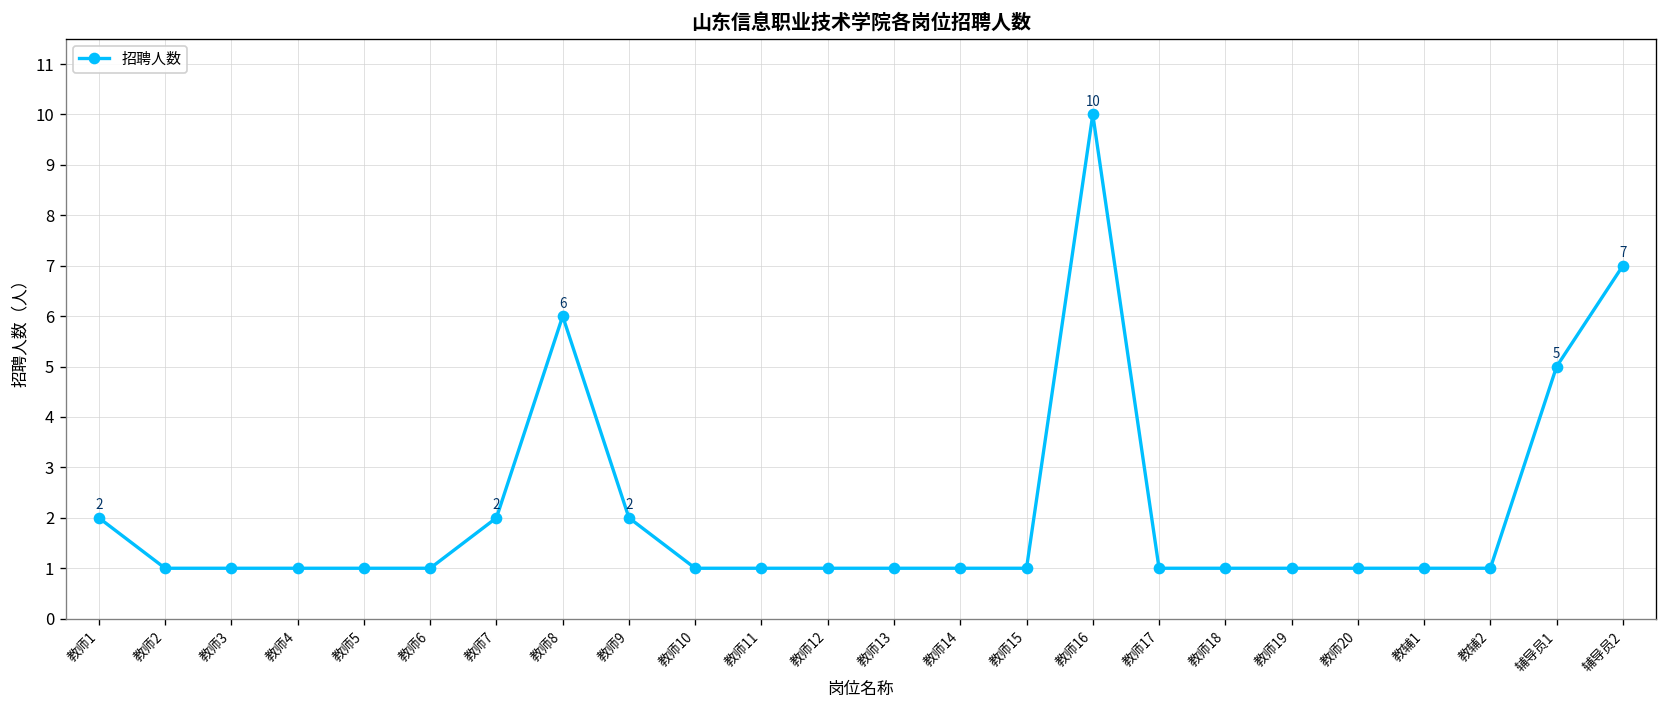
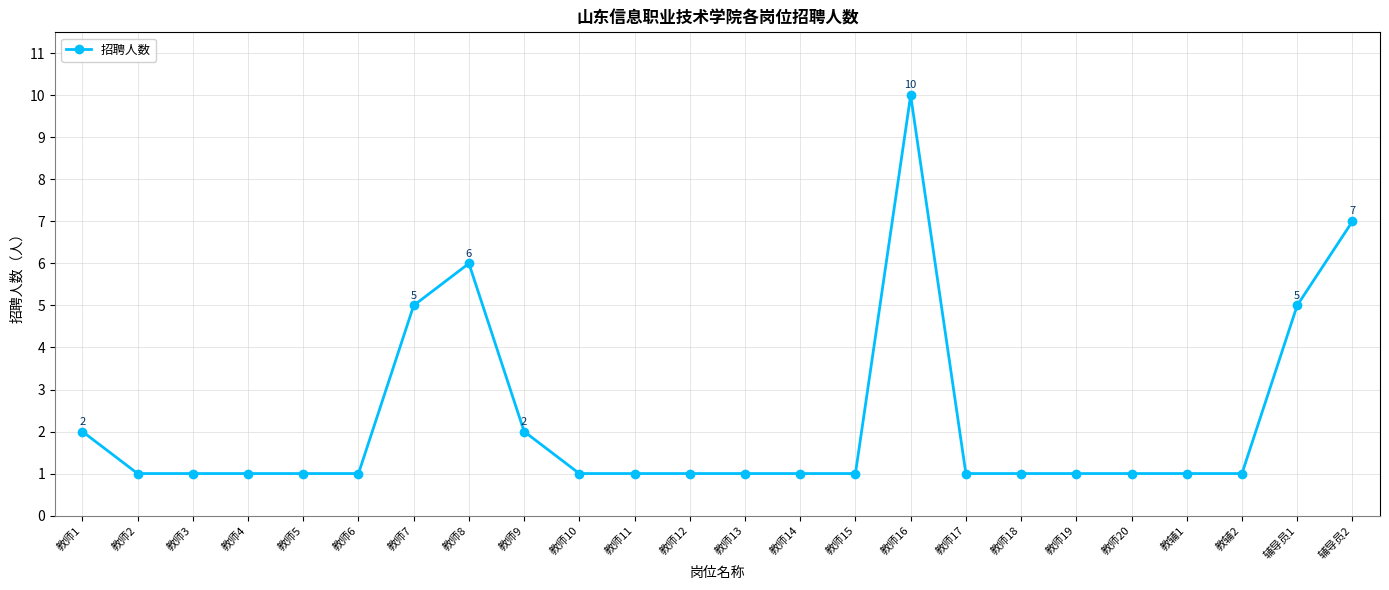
  {
    "教师1": 2,
-   "教师7": 2,
+   "教师7": 5,
    "教师8": 6,
    "教师9": 2,
    "教师16": 10,
    "辅导员1": 5,
    "辅导员2": 7
  }
